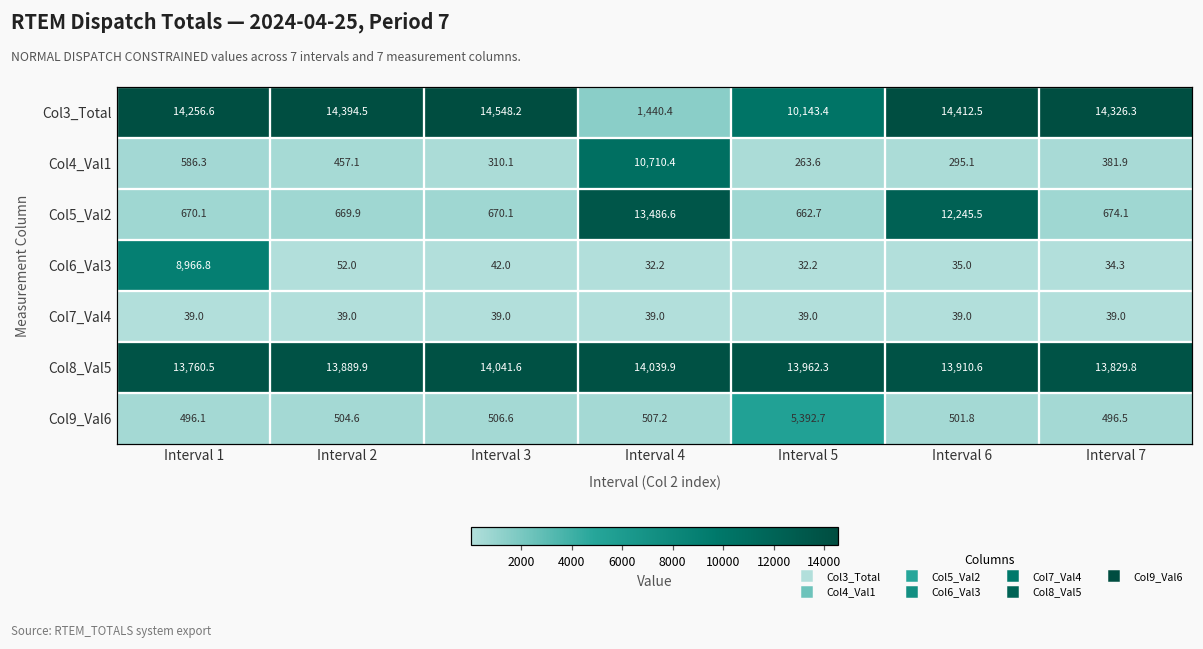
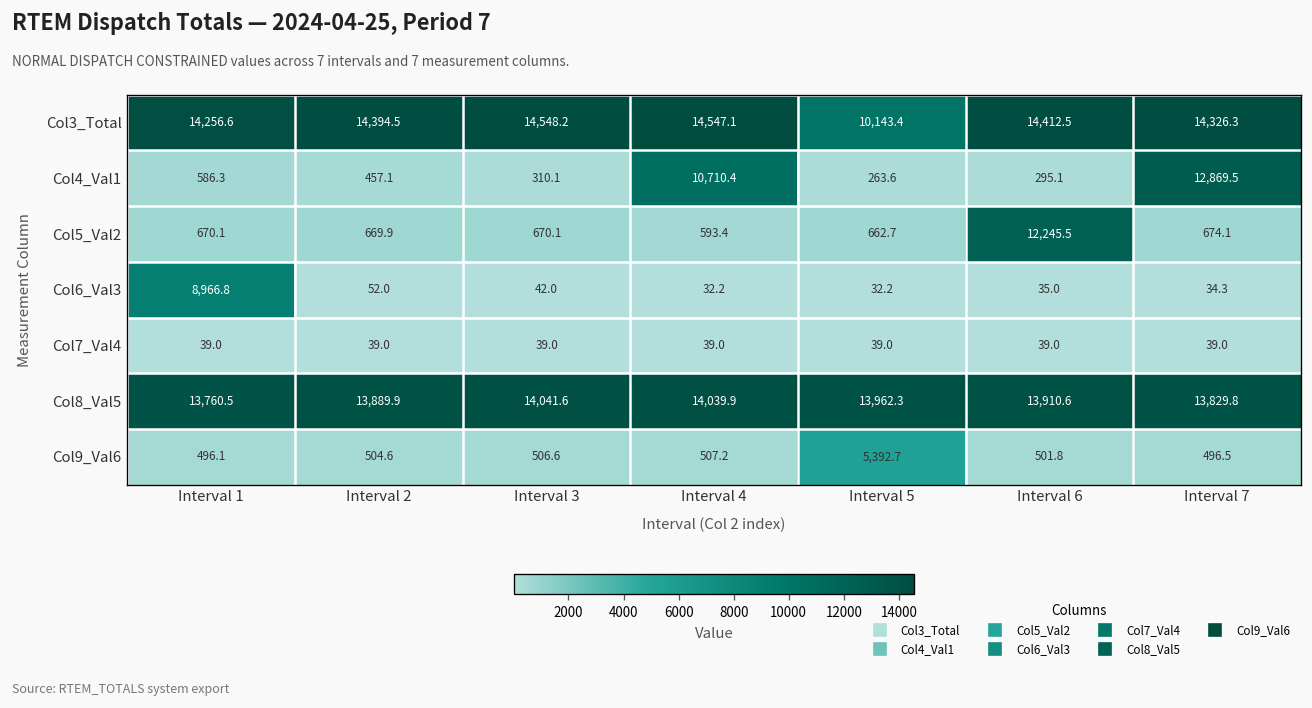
  {
    "Col3_Total": {
      "Interval 1": "14,256.6",
      "Interval 2": "14,394.5",
      "Interval 3": "14,548.2",
-     "Interval 4": "1,440.4",
+     "Interval 4": "14,547.1",
      "Interval 5": "10,143.4",
      "Interval 6": "14,412.5",
      "Interval 7": "14,326.3"
    },
    "Col4_Val1": {
      "Interval 1": "586.3",
      "Interval 2": "457.1",
      "Interval 3": "310.1",
      "Interval 4": "10,710.4",
      "Interval 5": "263.6",
      "Interval 6": "295.1",
-     "Interval 7": "381.9"
+     "Interval 7": "12,869.5"
    },
    "Col5_Val2": {
      "Interval 1": "670.1",
      "Interval 2": "669.9",
      "Interval 3": "670.1",
-     "Interval 4": "13,486.6",
+     "Interval 4": "593.4",
      "Interval 5": "662.7",
      "Interval 6": "12,245.5",
      "Interval 7": "674.1"
    },
    "Col6_Val3": {
      "Interval 1": "8,966.8",
      "Interval 2": "52.0",
      "Interval 3": "42.0",
      "Interval 4": "32.2",
      "Interval 5": "32.2",
      "Interval 6": "35.0",
      "Interval 7": "34.3"
    },
    "Col7_Val4": {
      "Interval 1": "39.0",
      "Interval 2": "39.0",
      "Interval 3": "39.0",
      "Interval 4": "39.0",
      "Interval 5": "39.0",
      "Interval 6": "39.0",
      "Interval 7": "39.0"
    },
    "Col8_Val5": {
      "Interval 1": "13,760.5",
      "Interval 2": "13,889.9",
      "Interval 3": "14,041.6",
      "Interval 4": "14,039.9",
      "Interval 5": "13,962.3",
      "Interval 6": "13,910.6",
      "Interval 7": "13,829.8"
    },
    "Col9_Val6": {
      "Interval 1": "496.1",
      "Interval 2": "504.6",
      "Interval 3": "506.6",
      "Interval 4": "507.2",
      "Interval 5": "5,392.7",
      "Interval 6": "501.8",
      "Interval 7": "496.5"
    }
  }
